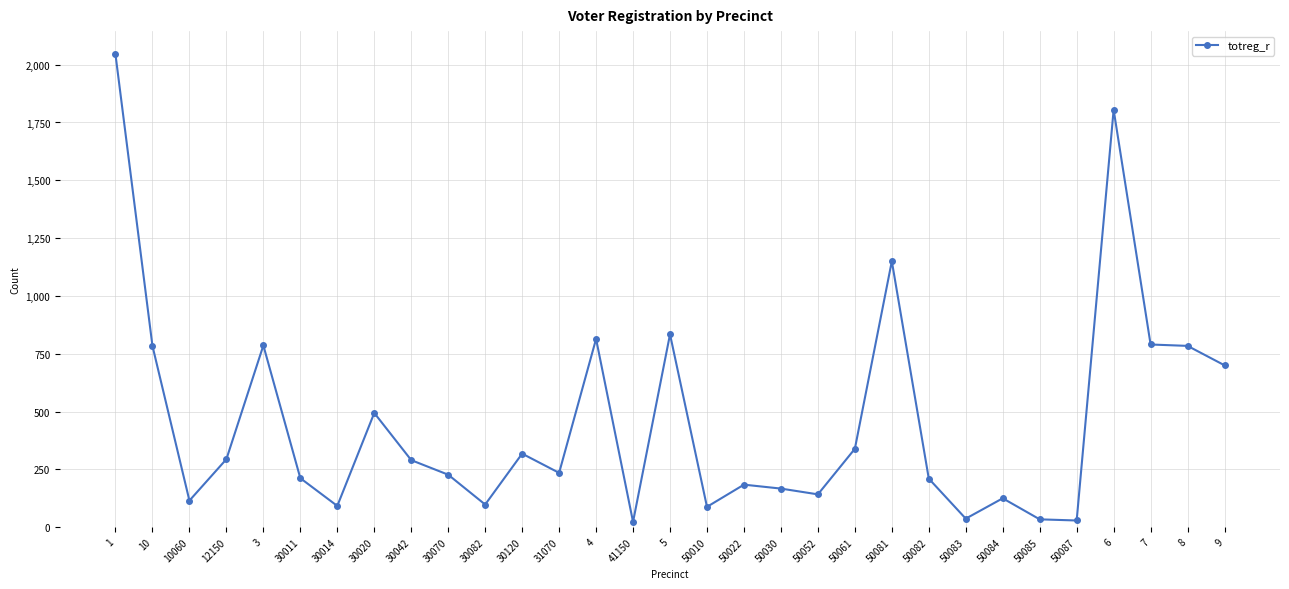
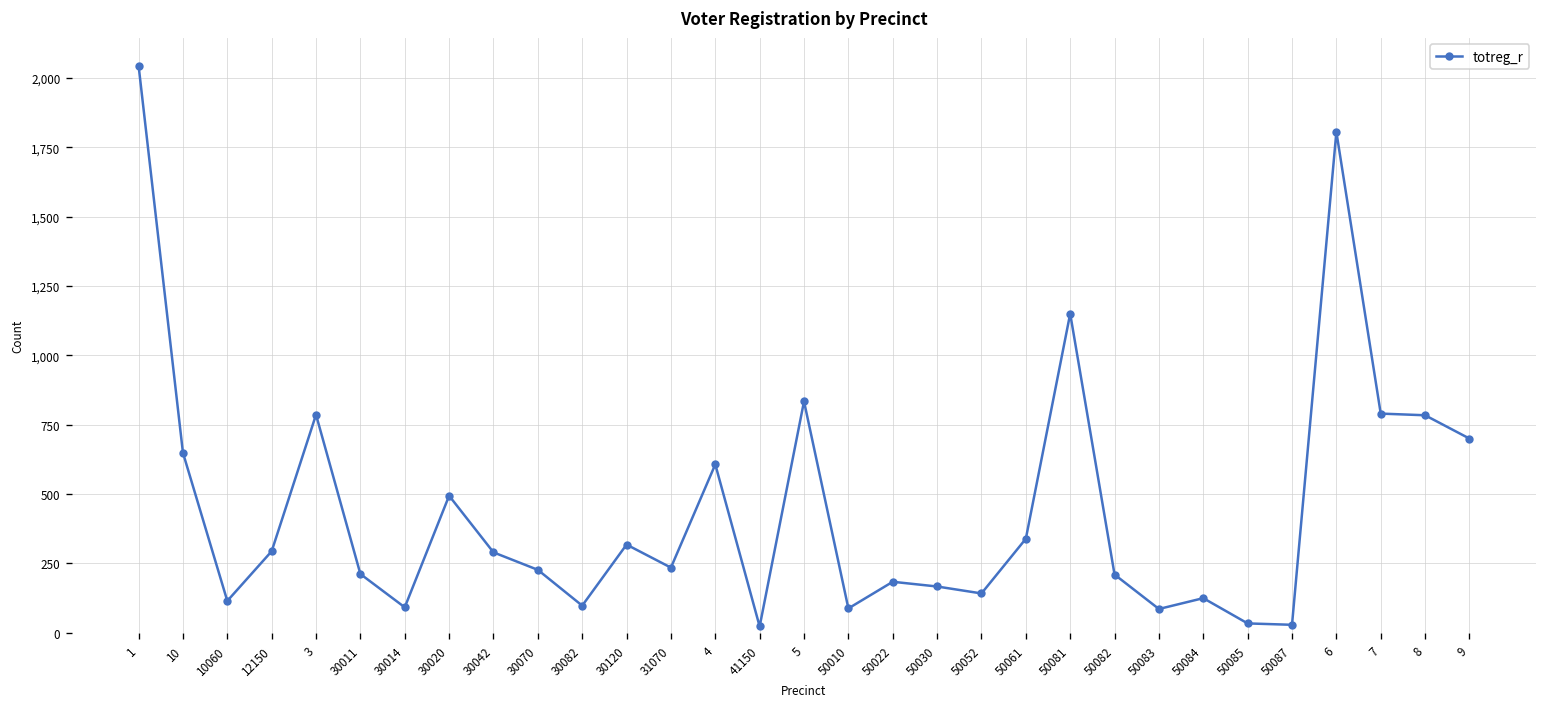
  {
    "1": "2,040",
-   "10": "780",
+   "10": "650",
    "10060": "120",
    "12150": "290",
    "3": "790",
    "30011": "210",
    "30014": "90",
    "30020": "490",
    "30042": "290",
    "30070": "230",
    "30082": "100",
    "30120": "320",
    "31070": "240",
-   "4": "810",
+   "4": "610",
    "41150": "20",
    "5": "830",
    "50010": "90",
    "50022": "180",
    "50030": "170",
    "50052": "140",
    "50061": "340",
    "50081": "1,150",
    "50082": "210",
-   "50083": "40",
+   "50083": "90",
    "50084": "130",
    "50085": "30",
    "50087": "30",
    "6": "1,810",
    "7": "790",
    "8": "780",
    "9": "700"
  }
